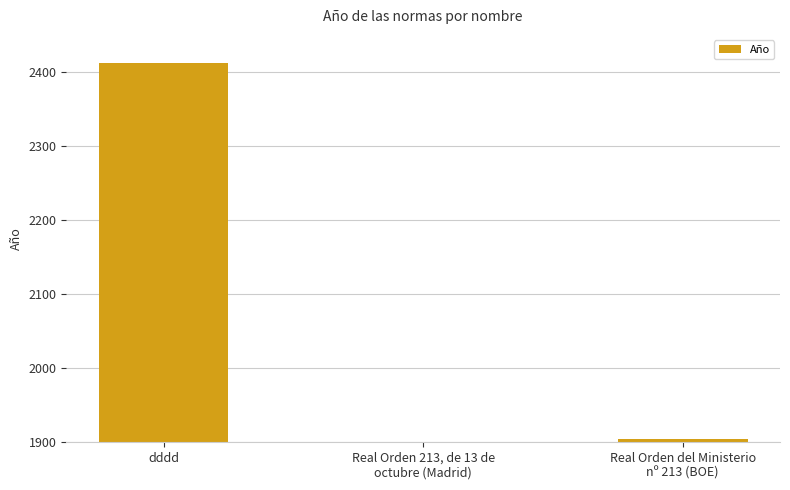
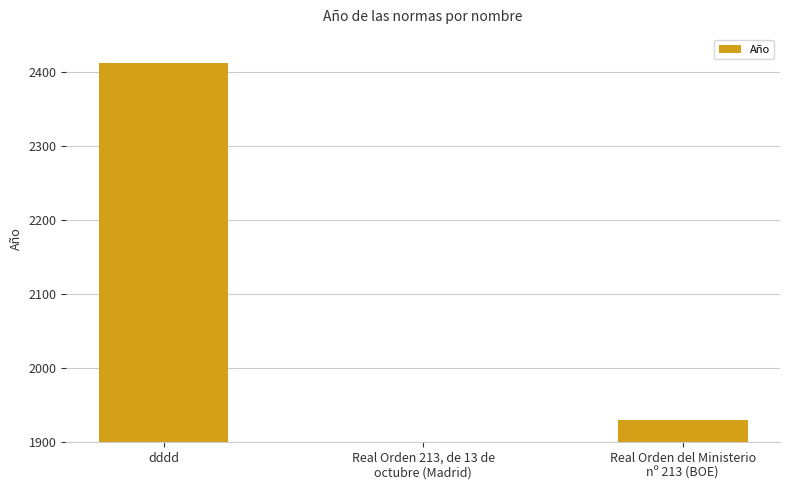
  {
    "dddd": 2410,
-   "Real Orden del Ministerio nº 213 (BOE)": 1900
+   "Real Orden del Ministerio nº 213 (BOE)": 1930
  }
